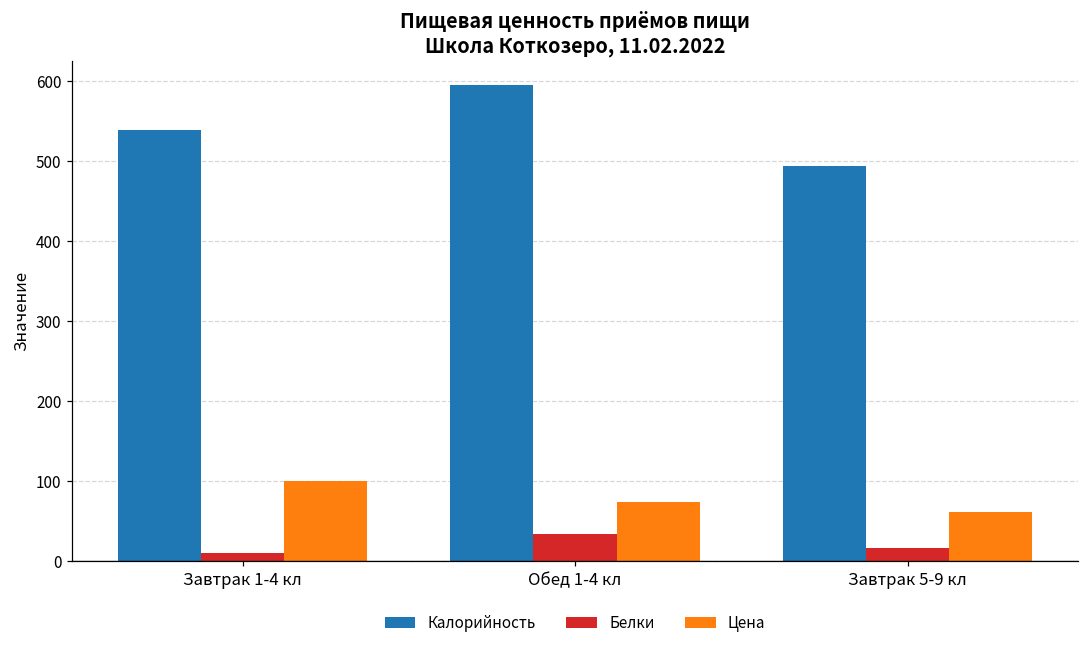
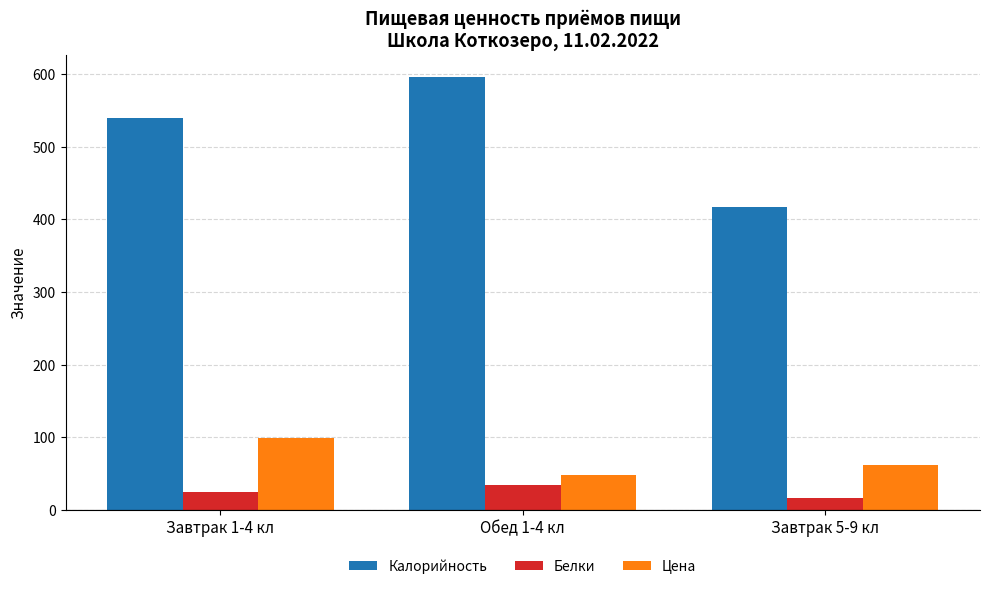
  {
    "Калорийность": {
      "Завтрак 1-4 кл": 540,
      "Обед 1-4 кл": 600,
-     "Завтрак 5-9 кл": 490
+     "Завтрак 5-9 кл": 420
    },
    "Белки": {
-     "Завтрак 1-4 кл": 10,
+     "Завтрак 1-4 кл": 30,
      "Обед 1-4 кл": 30,
      "Завтрак 5-9 кл": 20
    },
    "Цена": {
      "Завтрак 1-4 кл": 100,
-     "Обед 1-4 кл": 70,
+     "Обед 1-4 кл": 50,
      "Завтрак 5-9 кл": 60
    }
  }
